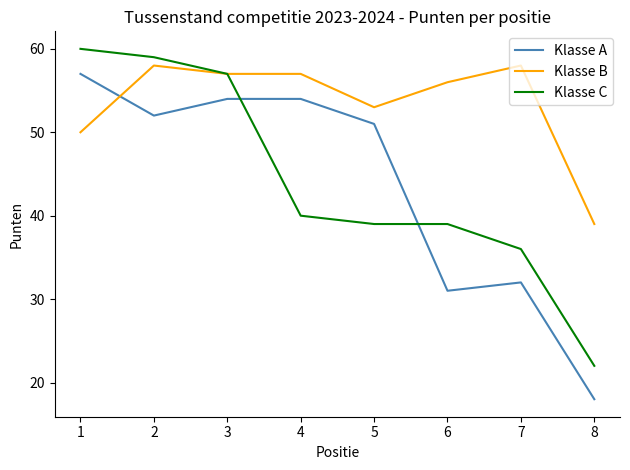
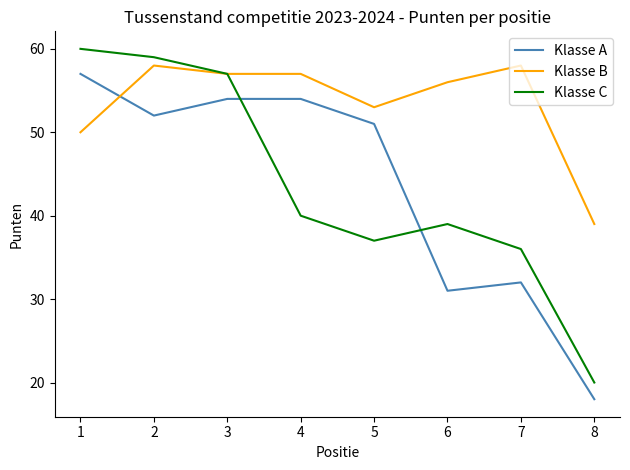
  {
    "Klasse A": {
      "1": 57,
      "2": 52,
      "3": 54,
      "4": 54,
      "5": 51,
      "6": 31,
      "7": 32,
      "8": 18
    },
    "Klasse B": {
      "1": 50,
      "2": 58,
      "4": 57,
      "5": 53,
      "6": 56,
      "8": 39
    },
    "Klasse C": {
      "1": 60,
      "2": 59,
      "4": 40,
-     "5": 39,
+     "5": 37,
      "6": 39,
      "7": 36,
-     "8": 22
+     "8": 20
    }
  }
